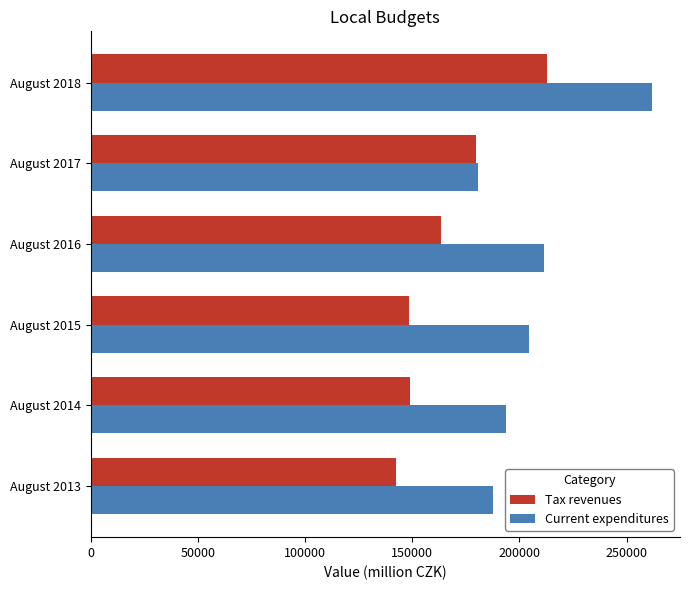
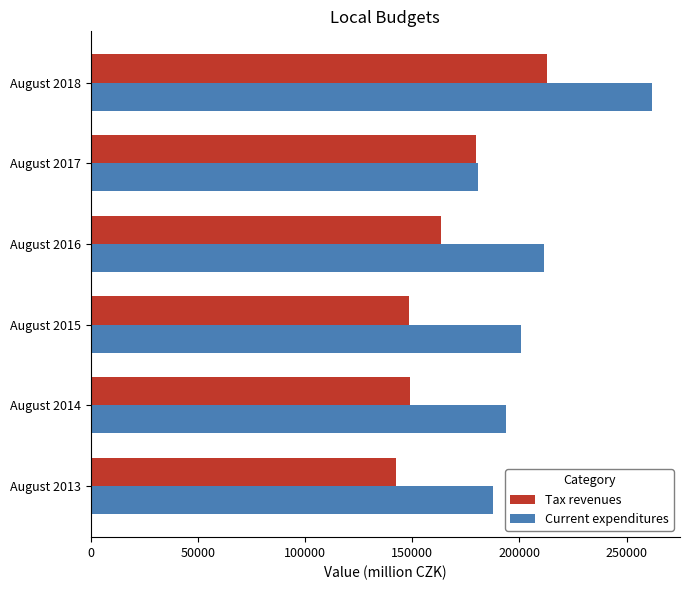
  {
    "Tax revenues": {
      "August 2018": 213000,
      "August 2017": 180000,
      "August 2016": 164000,
      "August 2015": 149000,
      "August 2014": 149000,
      "August 2013": 142000
    },
    "Current expenditures": {
      "August 2018": 262000,
      "August 2017": 180000,
      "August 2016": 211000,
-     "August 2015": 204000,
+     "August 2015": 201000,
      "August 2014": 194000,
      "August 2013": 188000
    }
  }
